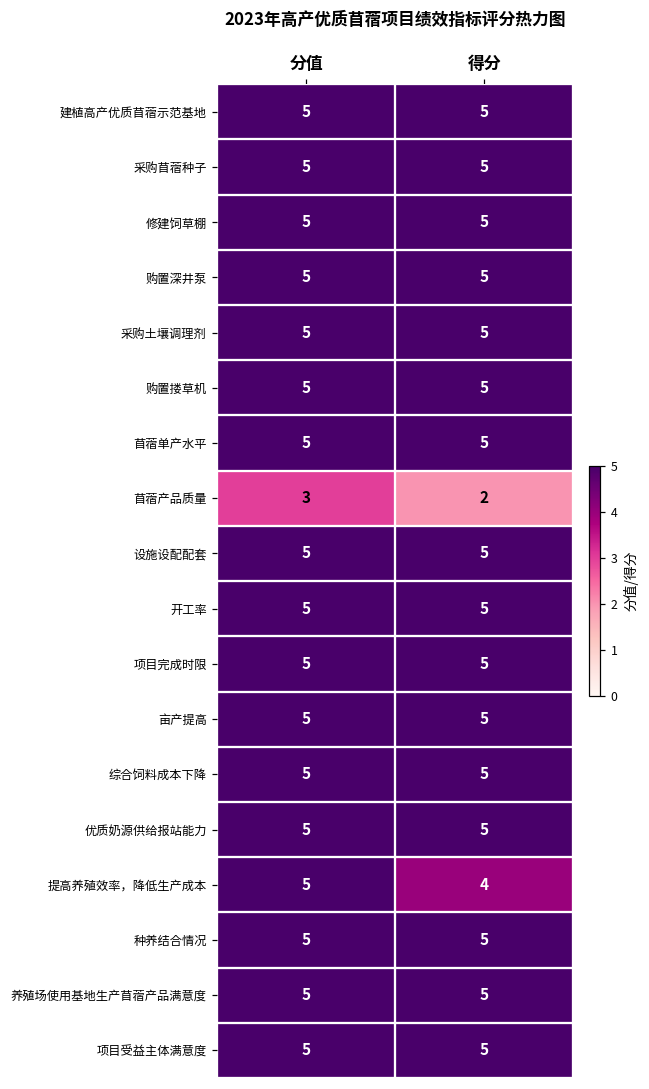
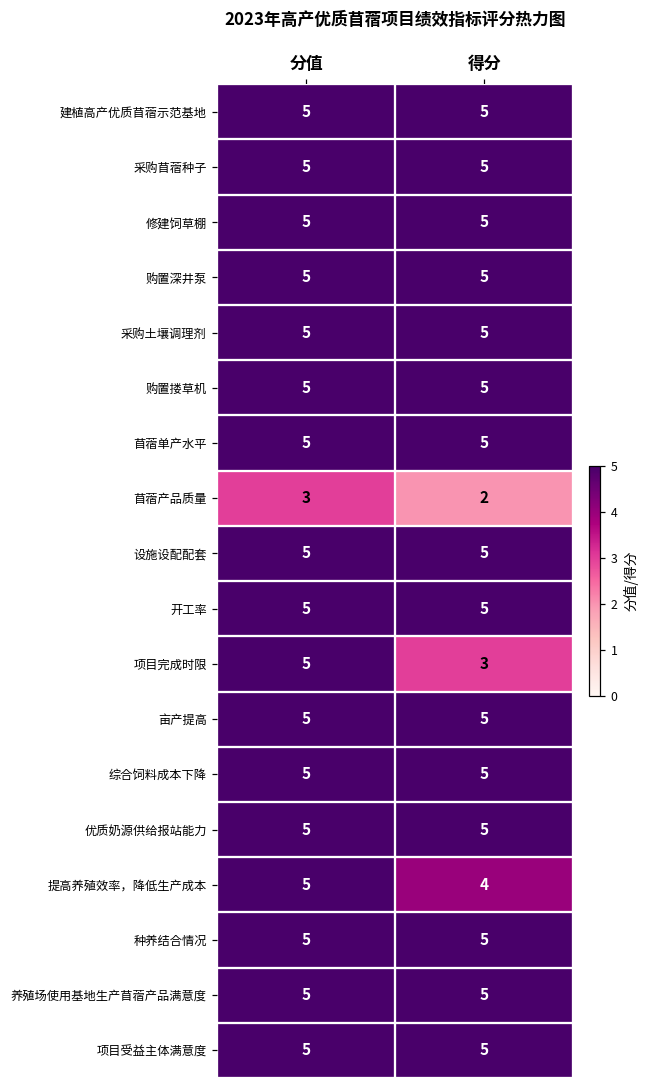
  {
    "建植高产优质苜蓿示范基地": {
      "分值": 5,
      "得分": 5
    },
    "采购苜蓿种子": {
      "分值": 5,
      "得分": 5
    },
    "修建饲草棚": {
      "分值": 5,
      "得分": 5
    },
    "购置深井泵": {
      "分值": 5,
      "得分": 5
    },
    "采购土壤调理剂": {
      "分值": 5,
      "得分": 5
    },
    "购置搂草机": {
      "分值": 5,
      "得分": 5
    },
    "苜蓿单产水平": {
      "分值": 5,
      "得分": 5
    },
    "苜蓿产品质量": {
      "分值": 3,
      "得分": 2
    },
    "设施设配配套": {
      "分值": 5,
      "得分": 5
    },
    "开工率": {
      "分值": 5,
      "得分": 5
    },
    "项目完成时限": {
      "分值": 5,
-     "得分": 5
+     "得分": 3
    },
    "亩产提高": {
      "分值": 5,
      "得分": 5
    },
    "综合饲料成本下降": {
      "分值": 5,
      "得分": 5
    },
    "优质奶源供给报站能力": {
      "分值": 5,
      "得分": 5
    },
    "提高养殖效率，降低生产成本": {
      "分值": 5,
      "得分": 4
    },
    "种养结合情况": {
      "分值": 5,
      "得分": 5
    },
    "养殖场使用基地生产苜蓿产品满意度": {
      "分值": 5,
      "得分": 5
    },
    "项目受益主体满意度": {
      "分值": 5,
      "得分": 5
    }
  }
